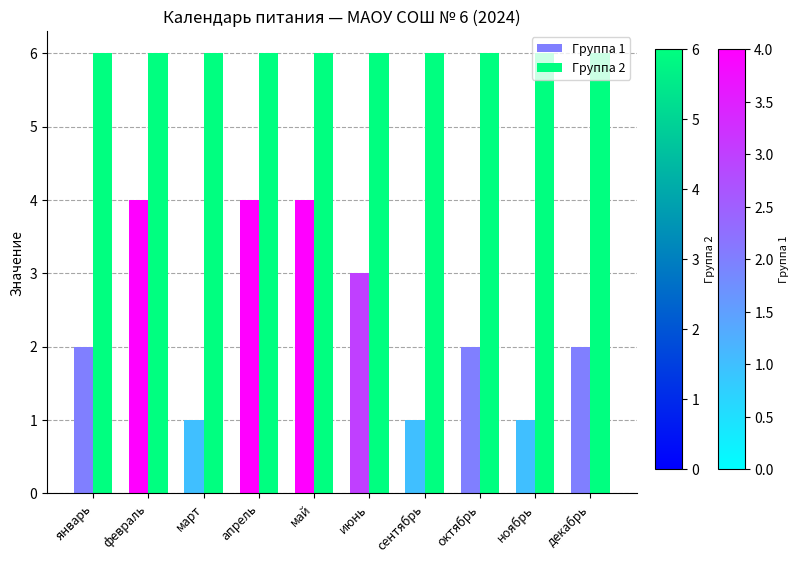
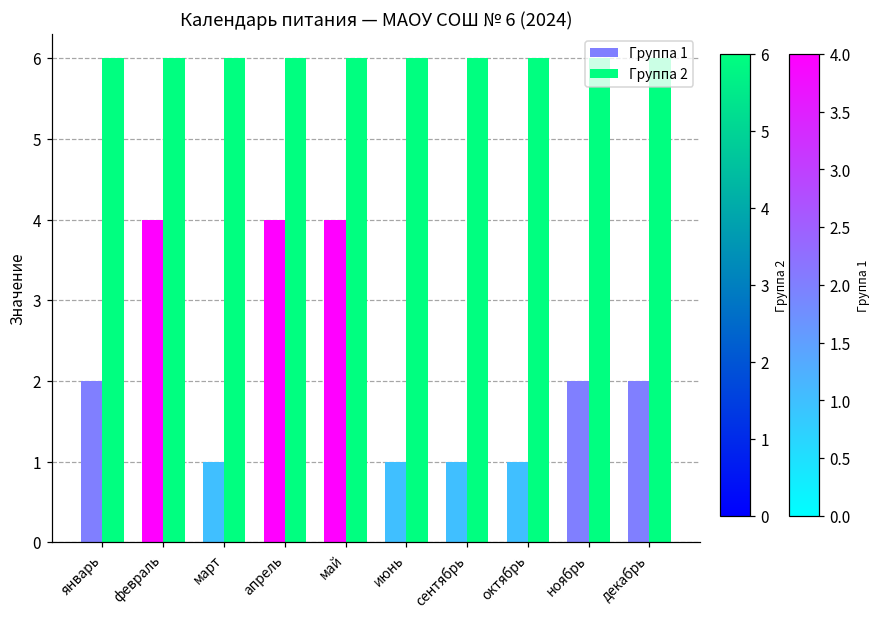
  {
    "Группа 1": {
      "январь": 2,
      "февраль": 4,
      "март": 1,
      "апрель": 4,
      "май": 4,
-     "июнь": 3,
+     "июнь": 1,
      "сентябрь": 1,
-     "октябрь": 2,
-     "ноябрь": 1,
+     "октябрь": 1,
+     "ноябрь": 2,
      "декабрь": 2
    },
    "Группа 2": {
      "январь": 6,
      "февраль": 6,
      "март": 6,
      "апрель": 6,
      "май": 6,
      "июнь": 6,
      "сентябрь": 6,
      "октябрь": 6
    }
  }
